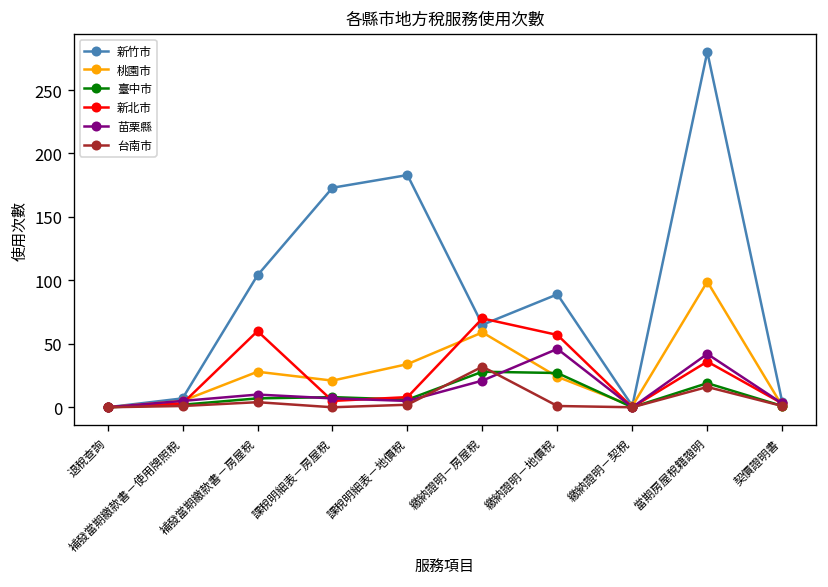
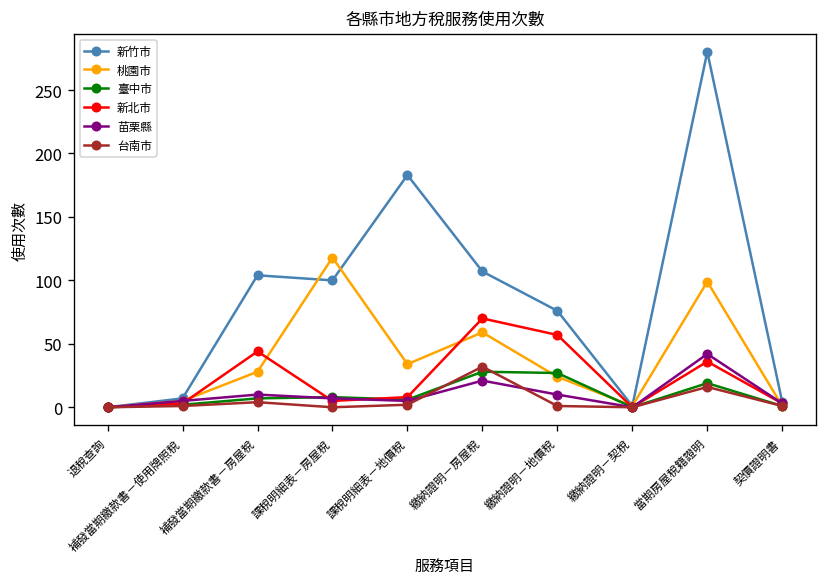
  {
    "新竹市": {
      "補發當期繳款書－房屋稅": 104,
-     "課稅明細表－房屋稅": 173,
+     "課稅明細表－房屋稅": 100,
      "課稅明細表－地價稅": 183,
-     "繳納證明－房屋稅": 65,
-     "繳納證明－地價稅": 89,
+     "繳納證明－房屋稅": 107,
+     "繳納證明－地價稅": 76,
      "當期房屋稅籍證明": 280
    },
    "桃園市": {
      "補發當期繳款書－房屋稅": 28,
-     "課稅明細表－房屋稅": 21,
+     "課稅明細表－房屋稅": 118,
      "課稅明細表－地價稅": 34,
      "繳納證明－房屋稅": 59,
      "繳納證明－地價稅": 24,
      "當期房屋稅籍證明": 99
    },
    "臺中市": {
      "補發當期繳款書－房屋稅": 7,
      "繳納證明－房屋稅": 28,
      "繳納證明－地價稅": 27,
      "當期房屋稅籍證明": 19
    },
    "新北市": {
-     "補發當期繳款書－房屋稅": 60,
+     "補發當期繳款書－房屋稅": 44,
      "繳納證明－房屋稅": 70,
      "繳納證明－地價稅": 57,
      "當期房屋稅籍證明": 36
    },
    "苗栗縣": {
      "補發當期繳款書－房屋稅": 10,
      "繳納證明－房屋稅": 21,
-     "繳納證明－地價稅": 46,
+     "繳納證明－地價稅": 10,
      "當期房屋稅籍證明": 42
    },
    "台南市": {
      "補發當期繳款書－房屋稅": 4,
      "課稅明細表－房屋稅": 0,
      "課稅明細表－地價稅": 2,
      "繳納證明－房屋稅": 32,
      "繳納證明－地價稅": 1,
      "當期房屋稅籍證明": 16
    }
  }
